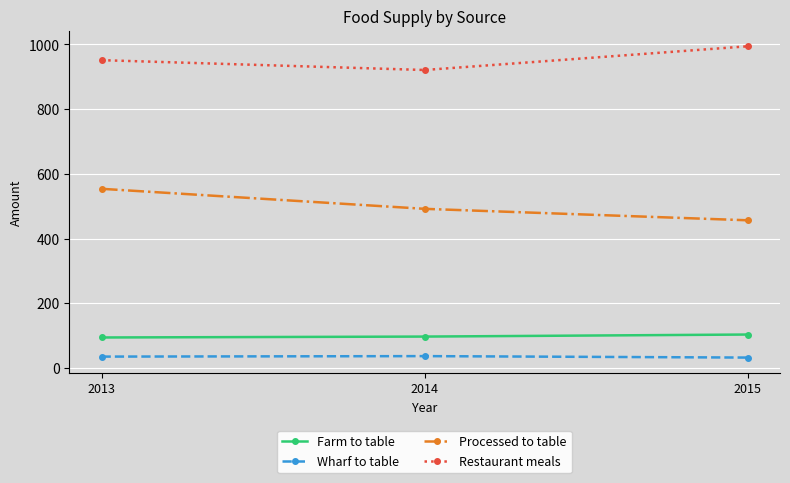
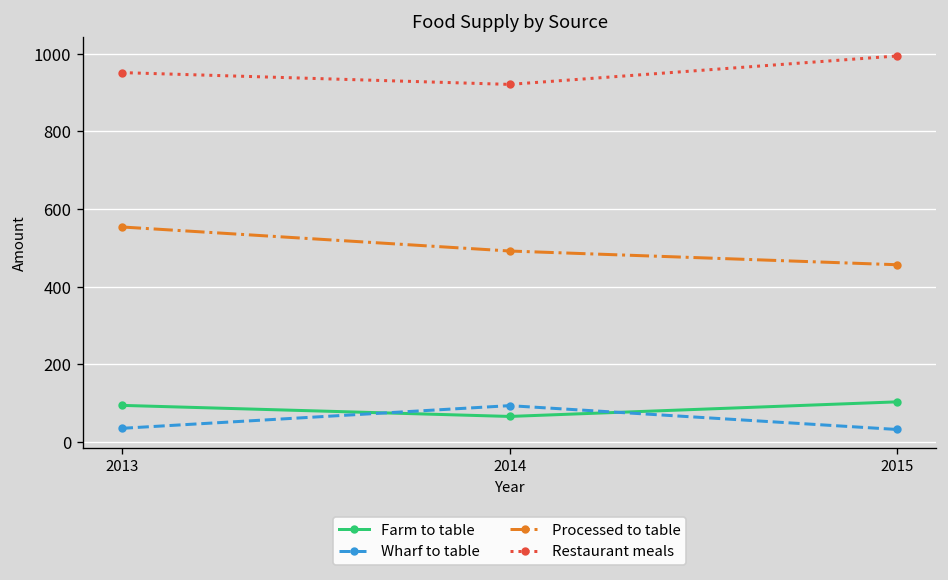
  {
    "Farm to table": {
      "2013": 90,
-     "2014": 100,
+     "2014": 70,
      "2015": 100
    },
    "Wharf to table": {
      "2013": 40,
-     "2014": 40,
+     "2014": 90,
      "2015": 30
    }
  }
